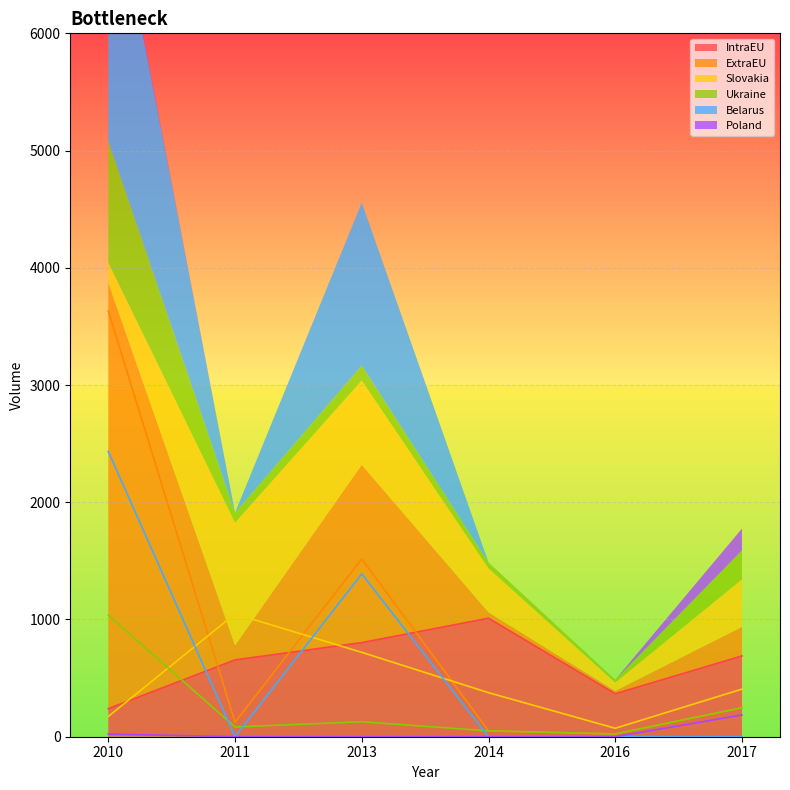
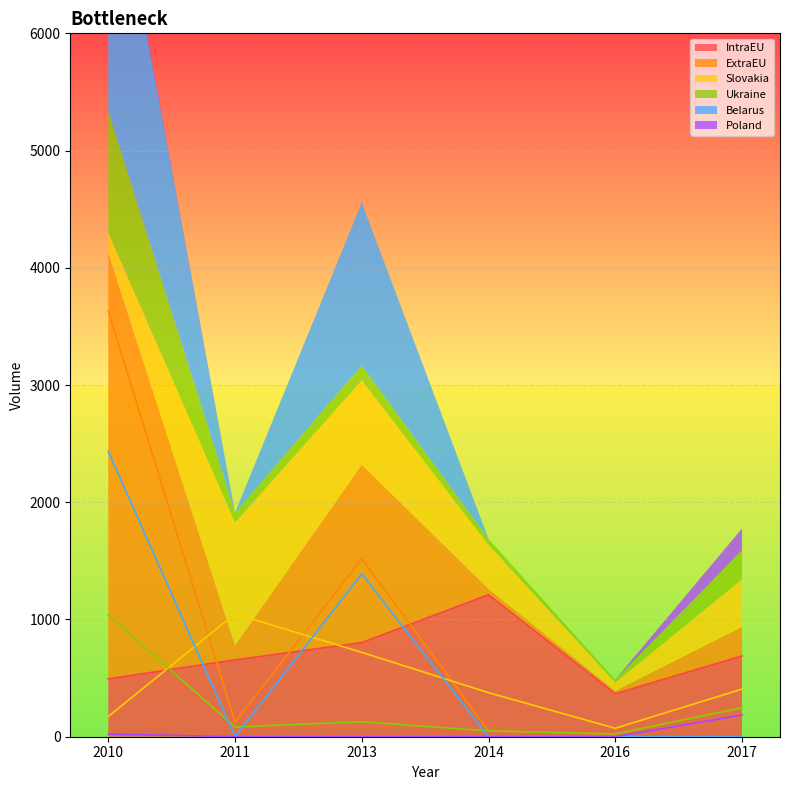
  {
    "IntraEU": {
-     "2010": 240,
+     "2010": 490,
      "2011": 660,
      "2013": 800,
-     "2014": 1010,
+     "2014": 1210,
      "2016": 370,
      "2017": 690
    }
  }
